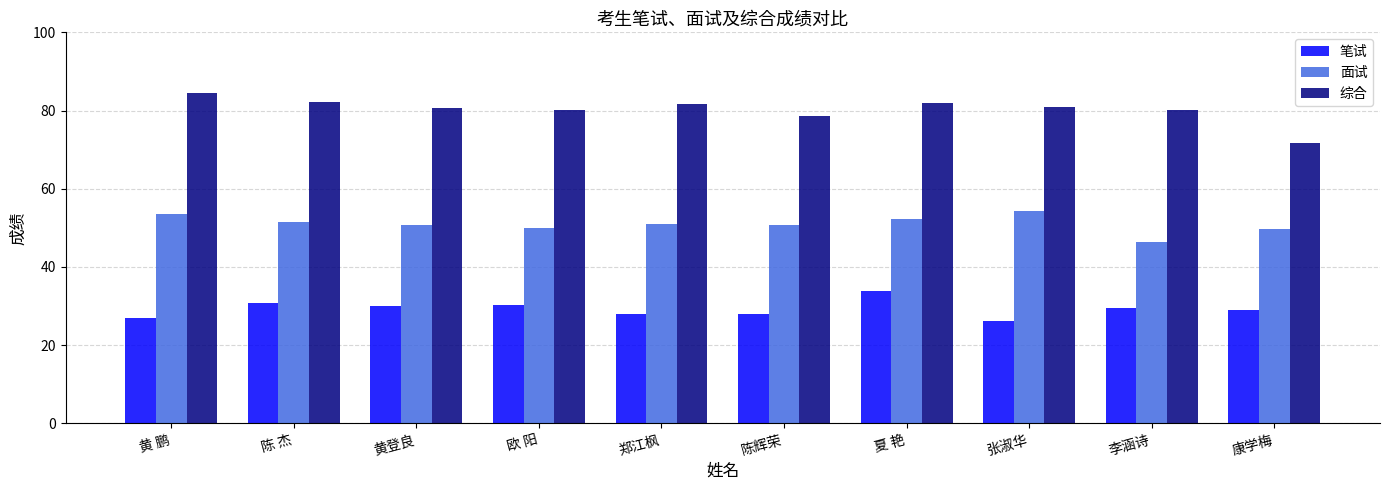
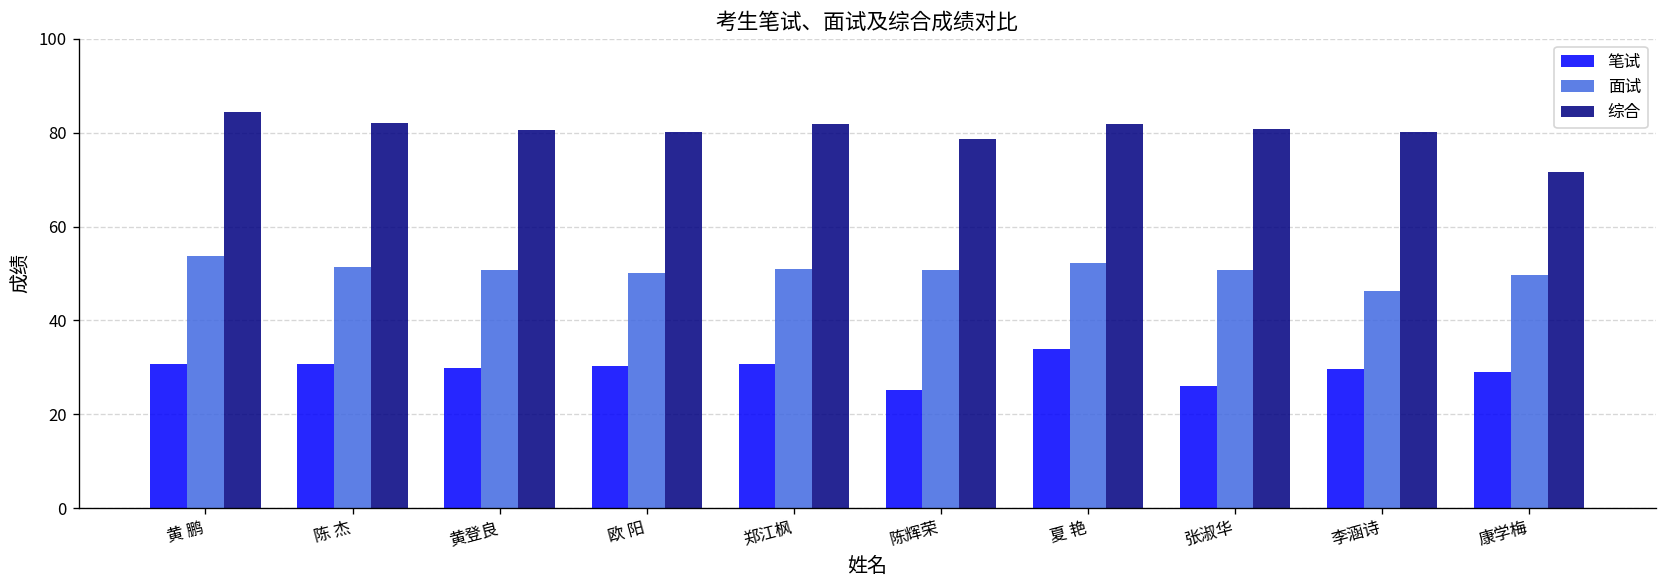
  {
    "笔试": {
-     "黄 鹏": 27,
+     "黄 鹏": 31,
      "陈 杰": 31,
      "黄登良": 30,
      "欧 阳": 30,
-     "郑江枫": 28,
-     "陈辉荣": 28,
+     "郑江枫": 31,
+     "陈辉荣": 25,
      "夏 艳": 34,
      "张淑华": 26,
      "李涵诗": 30,
      "康学梅": 29
    },
    "面试": {
      "黄 鹏": 54,
      "陈 杰": 51,
      "黄登良": 51,
      "欧 阳": 50,
      "郑江枫": 51,
      "陈辉荣": 51,
      "夏 艳": 52,
-     "张淑华": 54,
+     "张淑华": 51,
      "李涵诗": 46,
      "康学梅": 50
    },
    "综合": {
      "黄 鹏": 84,
      "陈 杰": 82,
      "黄登良": 81,
      "欧 阳": 80,
      "郑江枫": 82,
      "陈辉荣": 79,
      "夏 艳": 82,
      "张淑华": 81,
      "李涵诗": 80,
      "康学梅": 72
    }
  }
